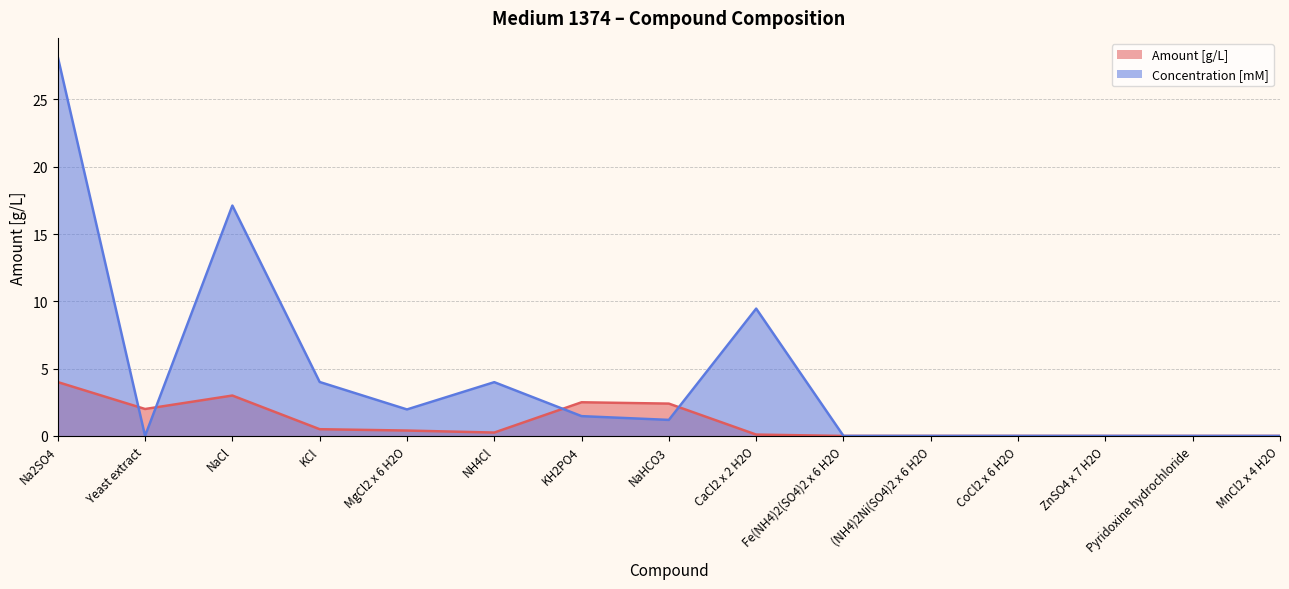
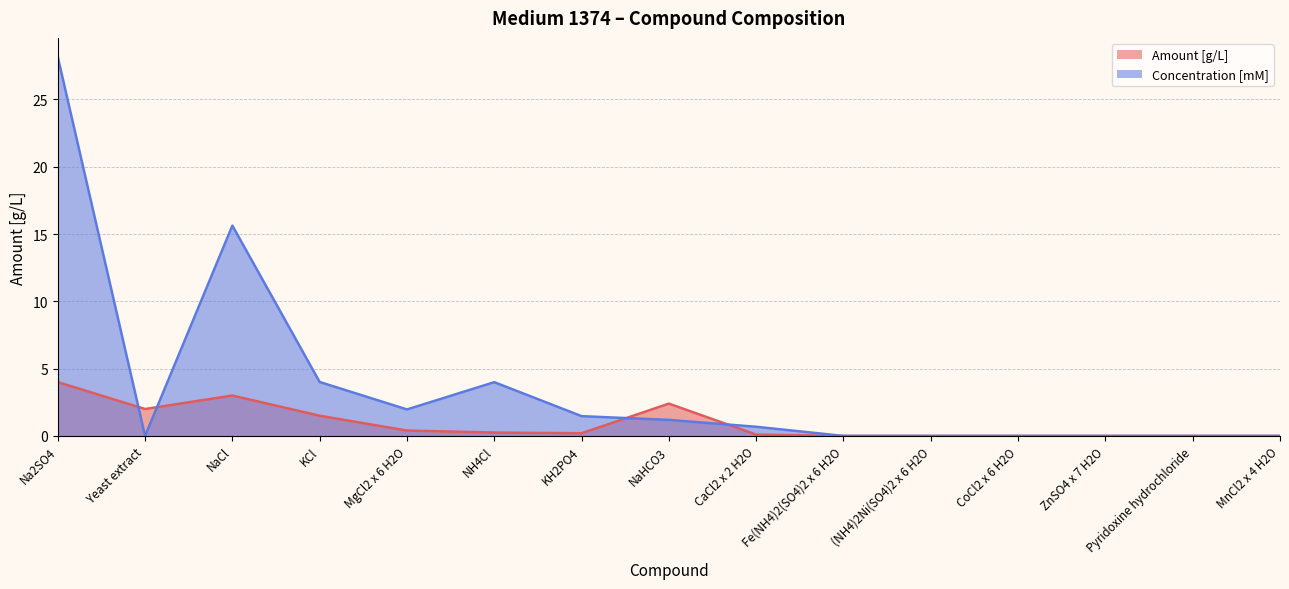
  {
    "Amount [g/L]": {
      "Na2SO4": 4.0,
      "Yeast extract": 2.0,
      "NaCl": 3.0,
-     "KCl": 0.5,
+     "KCl": 1.5,
      "MgCl2 x 6 H2O": 0.4,
      "NH4Cl": 0.3,
-     "KH2PO4": 2.5,
+     "KH2PO4": 0.2,
      "NaHCO3": 2.4,
      "CaCl2 x 2 H2O": 0.1
    },
    "Concentration [mM]": {
      "Na2SO4": 28.2,
      "Yeast extract": 0.0,
-     "NaCl": 17.1,
+     "NaCl": 15.6,
      "KCl": 4.0,
      "MgCl2 x 6 H2O": 2.0,
      "NH4Cl": 4.0,
      "KH2PO4": 1.5,
      "NaHCO3": 1.2,
-     "CaCl2 x 2 H2O": 9.5
+     "CaCl2 x 2 H2O": 0.7
    }
  }
